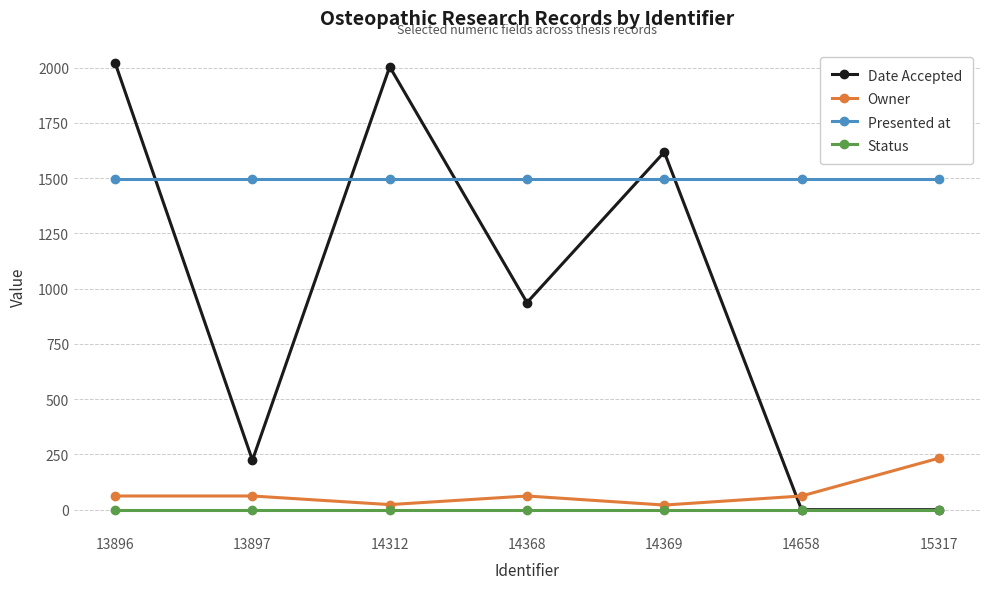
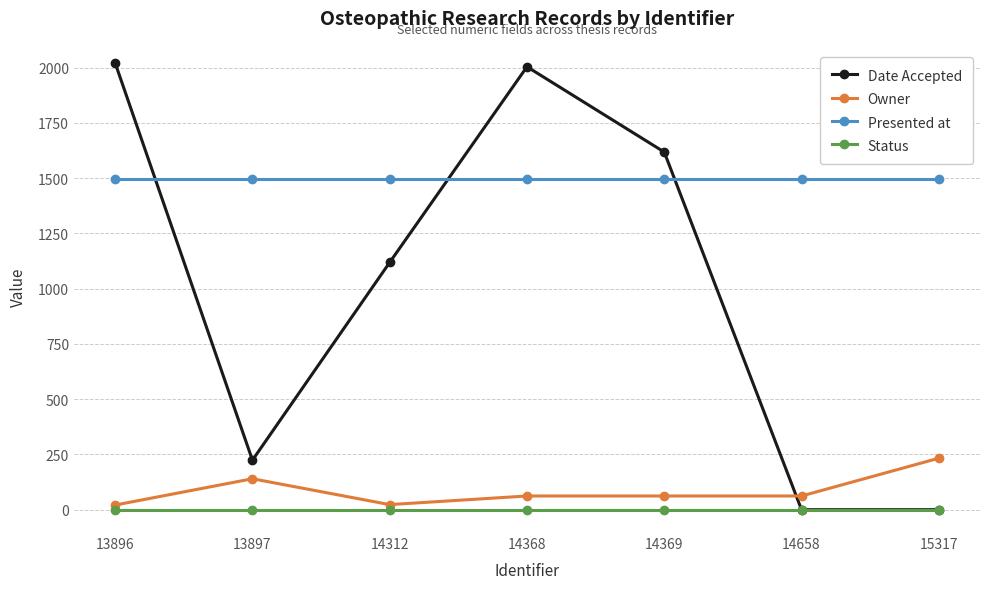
  {
    "Date Accepted": {
      "13896": 2020,
      "13897": 220,
-     "14312": 2000,
-     "14368": 940,
+     "14312": 1120,
+     "14368": 2000,
      "14369": 1620
    },
    "Owner": {
-     "13896": 60,
-     "13897": 60,
+     "13896": 20,
+     "13897": 140,
      "14312": 20,
      "14368": 60,
-     "14369": 20,
+     "14369": 60,
      "14658": 60,
      "15317": 230
    },
    "Presented at": {
      "13896": 1500,
      "13897": 1500,
      "14312": 1500,
      "14368": 1500,
      "14369": 1500,
      "14658": 1500,
      "15317": 1500
    },
    "Status": {
      "13896": 0,
      "13897": 0,
      "14312": 0,
      "14368": 0,
      "14369": 0
    }
  }
